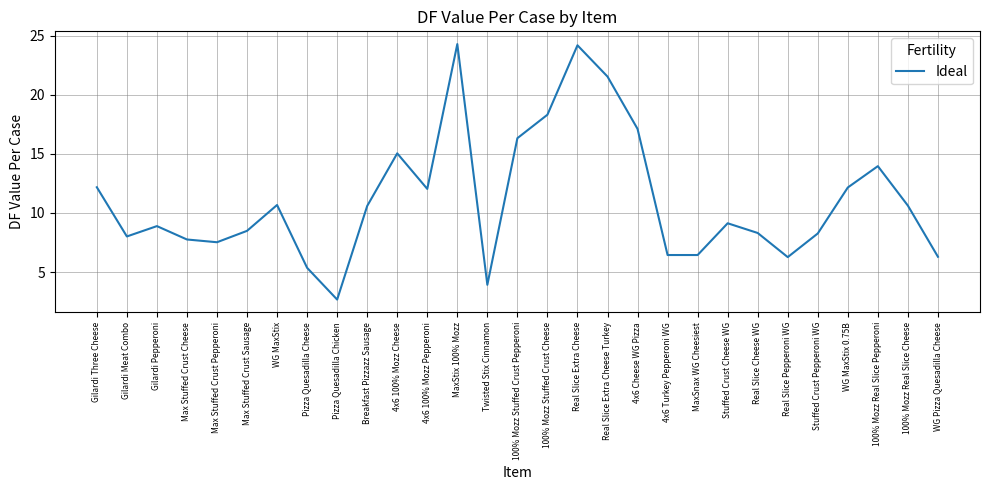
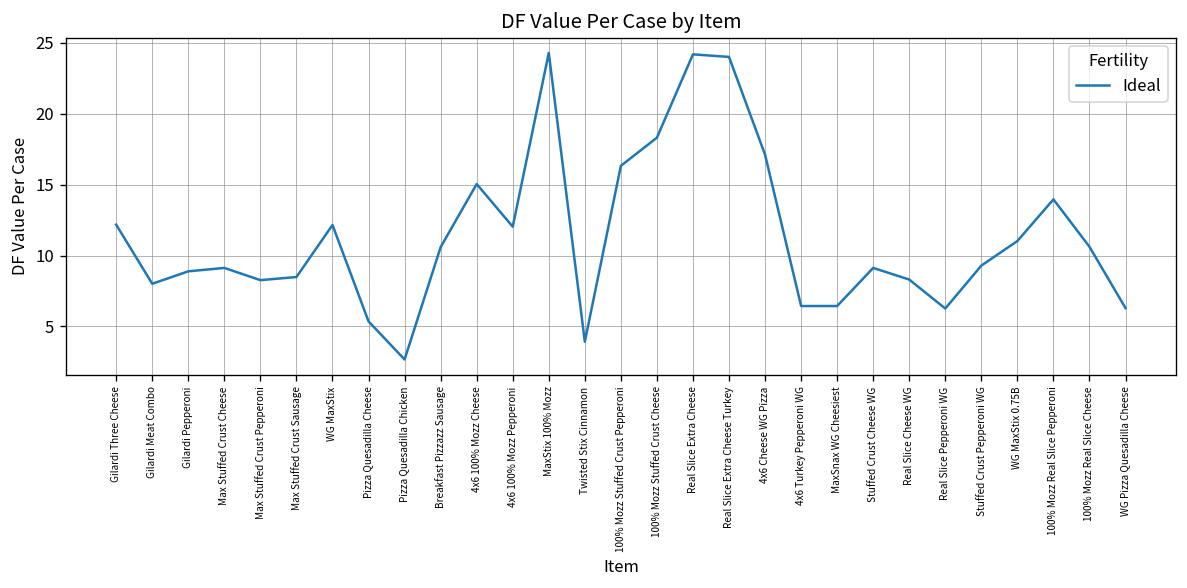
  {
    "Gilardi Three Cheese": 12.2,
    "Gilardi Meat Combo": 8.0,
    "Gilardi Pepperoni": 8.9,
-   "Max Stuffed Crust Cheese": 7.8,
-   "Max Stuffed Crust Pepperoni": 7.5,
+   "Max Stuffed Crust Cheese": 9.1,
+   "Max Stuffed Crust Pepperoni": 8.3,
    "Max Stuffed Crust Sausage": 8.5,
-   "WG MaxStix": 10.7,
+   "WG MaxStix": 12.2,
    "Pizza Quesadilla Cheese": 5.4,
    "Pizza Quesadilla Chicken": 2.7,
    "Breakfast Pizzazz Sausage": 10.6,
    "4x6 100% Mozz Cheese": 15.0,
    "4x6 100% Mozz Pepperoni": 12.0,
    "MaxStix 100% Mozz": 24.3,
    "Twisted Stix Cinnamon": 3.9,
    "100% Mozz Stuffed Crust Pepperoni": 16.3,
    "100% Mozz Stuffed Crust Cheese": 18.3,
    "Real Slice Extra Cheese": 24.2,
-   "Real Slice Extra Cheese Turkey": 21.5,
+   "Real Slice Extra Cheese Turkey": 24.0,
    "4x6 Cheese WG Pizza": 17.1,
    "4x6 Turkey Pepperoni WG": 6.4,
    "MaxSnax WG Cheesiest": 6.4,
    "Stuffed Crust Cheese WG": 9.1,
    "Real Slice Cheese WG": 8.3,
    "Real Slice Pepperoni WG": 6.3,
-   "Stuffed Crust Pepperoni WG": 8.3,
-   "WG MaxStix 0.75B": 12.2,
+   "Stuffed Crust Pepperoni WG": 9.3,
+   "WG MaxStix 0.75B": 11.0,
    "100% Mozz Real Slice Pepperoni": 14.0,
    "100% Mozz Real Slice Cheese": 10.6,
    "WG Pizza Quesadilla Cheese": 6.3
  }
